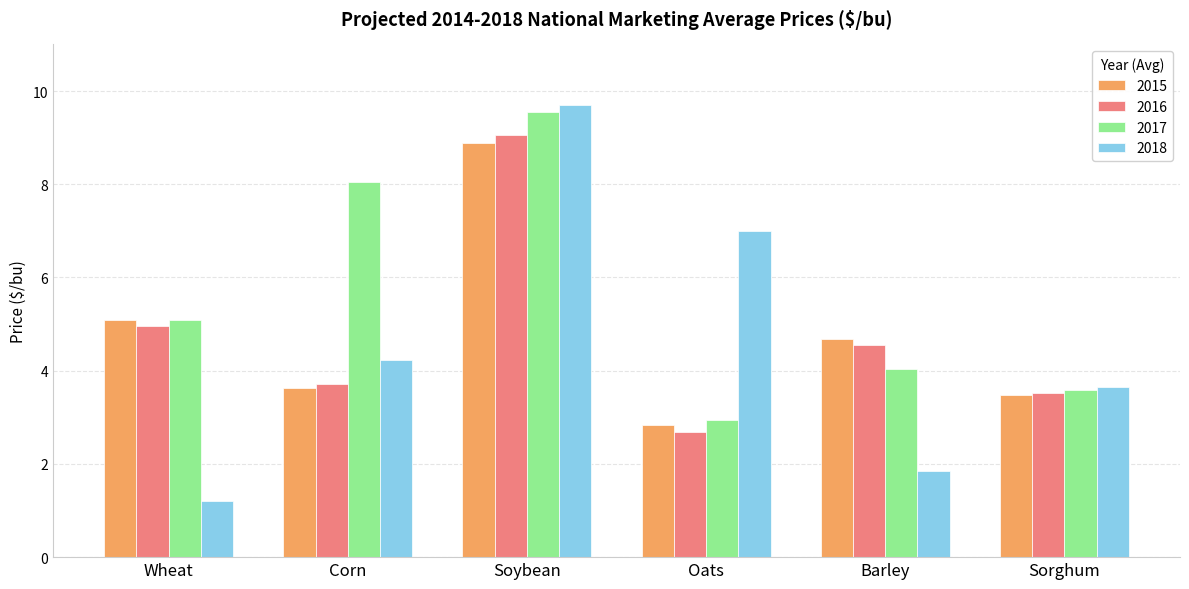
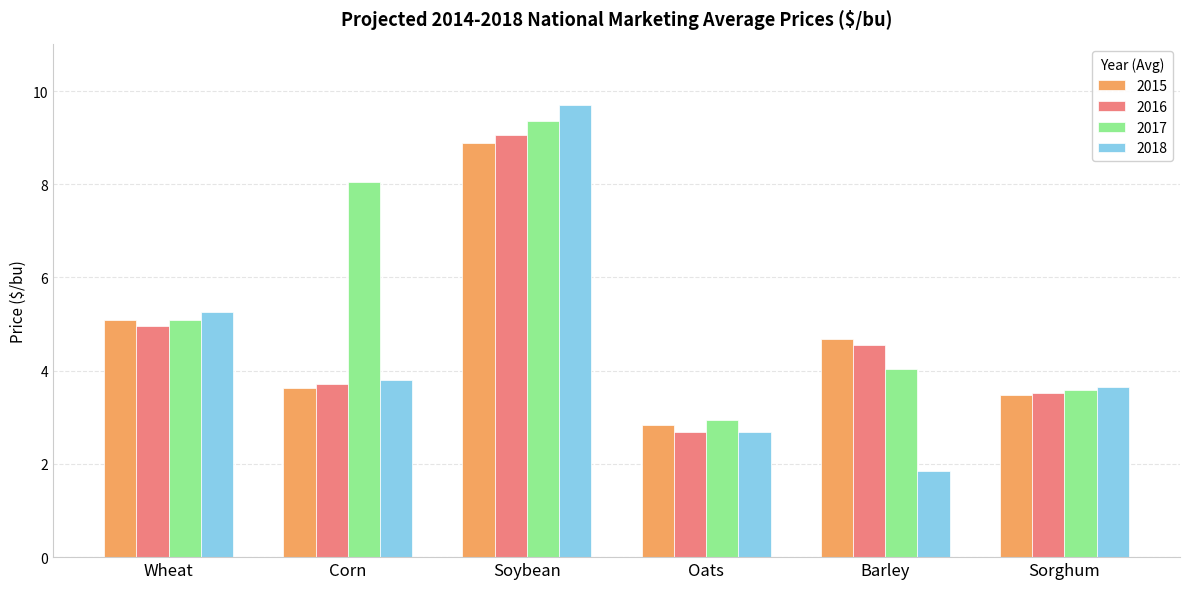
  {
    "2017": {
      "Wheat": 5.1,
      "Corn": 8.0,
-     "Soybean": 9.5,
+     "Soybean": 9.4,
      "Oats": 2.9,
      "Barley": 4.0,
      "Sorghum": 3.6
    },
    "2018": {
-     "Wheat": 1.2,
-     "Corn": 4.2,
+     "Wheat": 5.3,
+     "Corn": 3.8,
      "Soybean": 9.7,
-     "Oats": 7.0,
+     "Oats": 2.7,
      "Barley": 1.9,
      "Sorghum": 3.6
    }
  }
